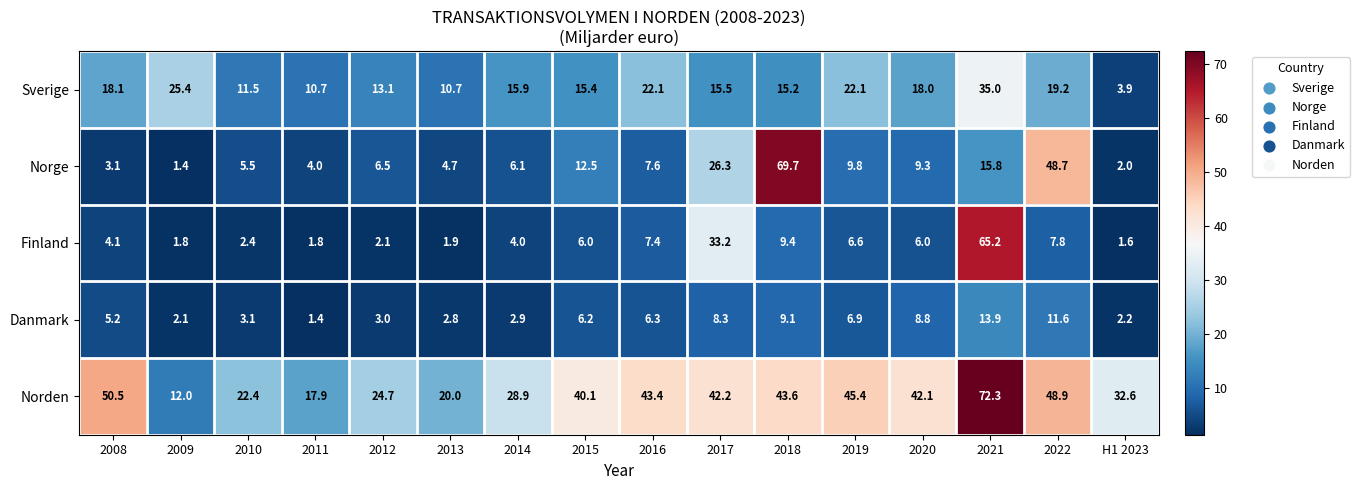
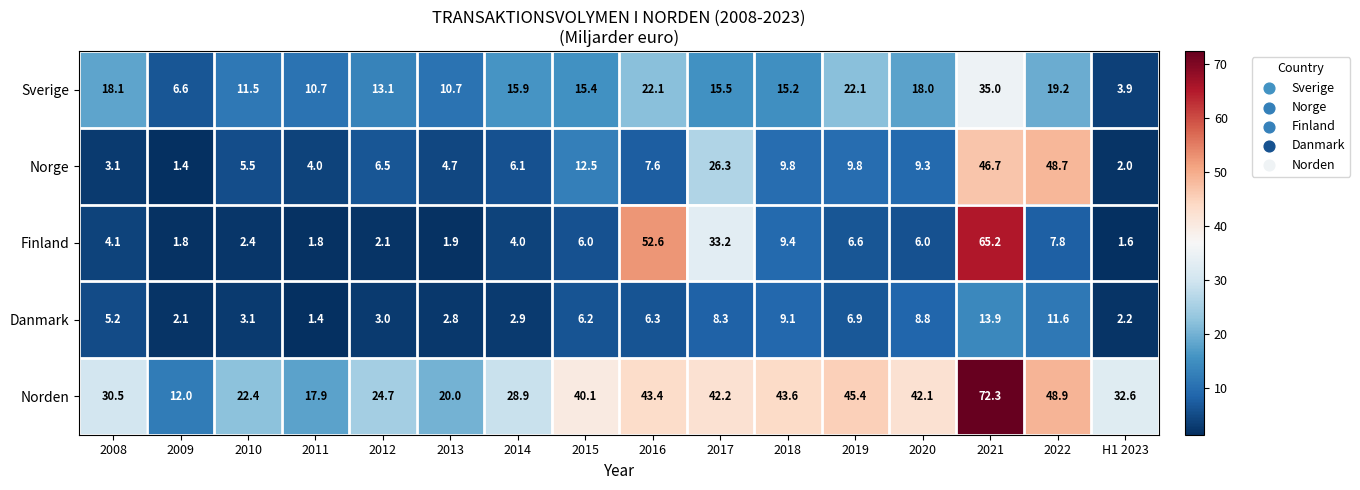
  {
    "Sverige": {
      "2008": 18.1,
-     "2009": 25.4,
+     "2009": 6.6,
      "2010": 11.5,
      "2011": 10.7,
      "2012": 13.1,
      "2013": 10.7,
      "2014": 15.9,
      "2015": 15.4,
      "2016": 22.1,
      "2017": 15.5,
      "2018": 15.2,
      "2019": 22.1,
      "2020": 18.0,
      "2021": 35.0,
      "2022": 19.2,
      "H1 2023": 3.9
    },
    "Norge": {
      "2008": 3.1,
      "2009": 1.4,
      "2010": 5.5,
      "2011": 4.0,
      "2012": 6.5,
      "2013": 4.7,
      "2014": 6.1,
      "2015": 12.5,
      "2016": 7.6,
      "2017": 26.3,
-     "2018": 69.7,
+     "2018": 9.8,
      "2019": 9.8,
      "2020": 9.3,
-     "2021": 15.8,
+     "2021": 46.7,
      "2022": 48.7,
      "H1 2023": 2.0
    },
    "Finland": {
      "2008": 4.1,
      "2009": 1.8,
      "2010": 2.4,
      "2011": 1.8,
      "2012": 2.1,
      "2013": 1.9,
      "2014": 4.0,
      "2015": 6.0,
-     "2016": 7.4,
+     "2016": 52.6,
      "2017": 33.2,
      "2018": 9.4,
      "2019": 6.6,
      "2020": 6.0,
      "2021": 65.2,
      "2022": 7.8,
      "H1 2023": 1.6
    },
    "Danmark": {
      "2008": 5.2,
      "2009": 2.1,
      "2010": 3.1,
      "2011": 1.4,
      "2012": 3.0,
      "2013": 2.8,
      "2014": 2.9,
      "2015": 6.2,
      "2016": 6.3,
      "2017": 8.3,
      "2018": 9.1,
      "2019": 6.9,
      "2020": 8.8,
      "2021": 13.9,
      "2022": 11.6,
      "H1 2023": 2.2
    },
    "Norden": {
-     "2008": 50.5,
+     "2008": 30.5,
      "2009": 12.0,
      "2010": 22.4,
      "2011": 17.9,
      "2012": 24.7,
      "2013": 20.0,
      "2014": 28.9,
      "2015": 40.1,
      "2016": 43.4,
      "2017": 42.2,
      "2018": 43.6,
      "2019": 45.4,
      "2020": 42.1,
      "2021": 72.3,
      "2022": 48.9,
      "H1 2023": 32.6
    }
  }
